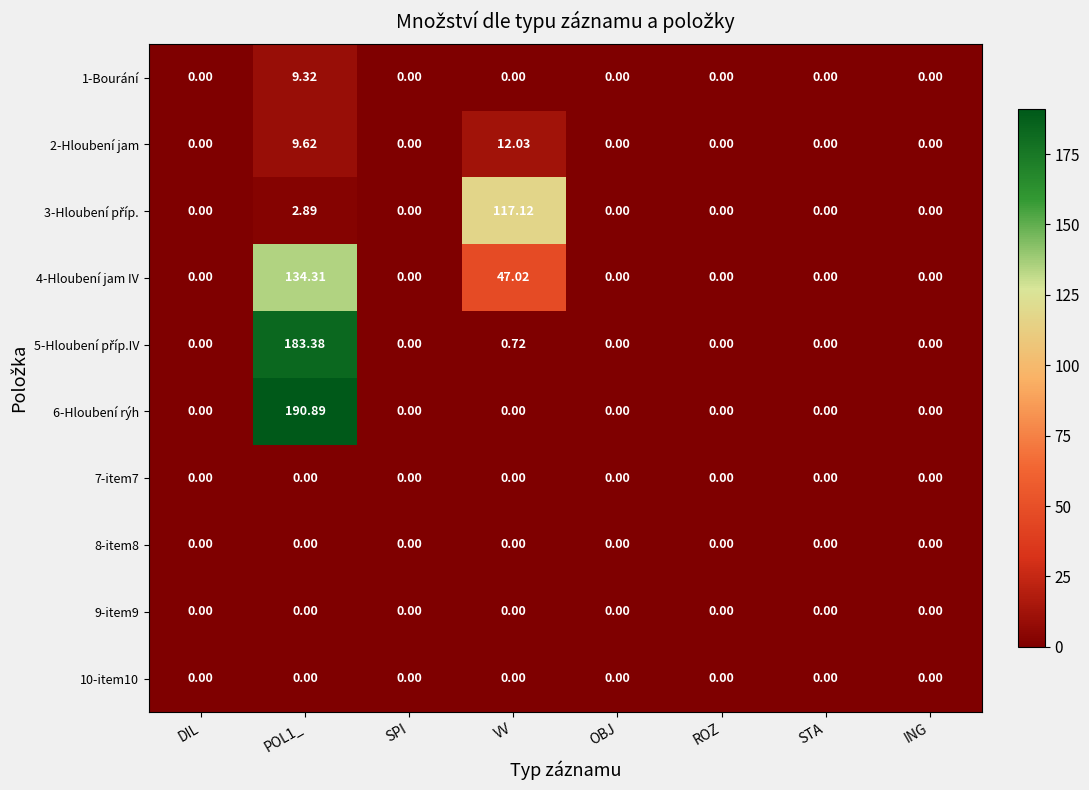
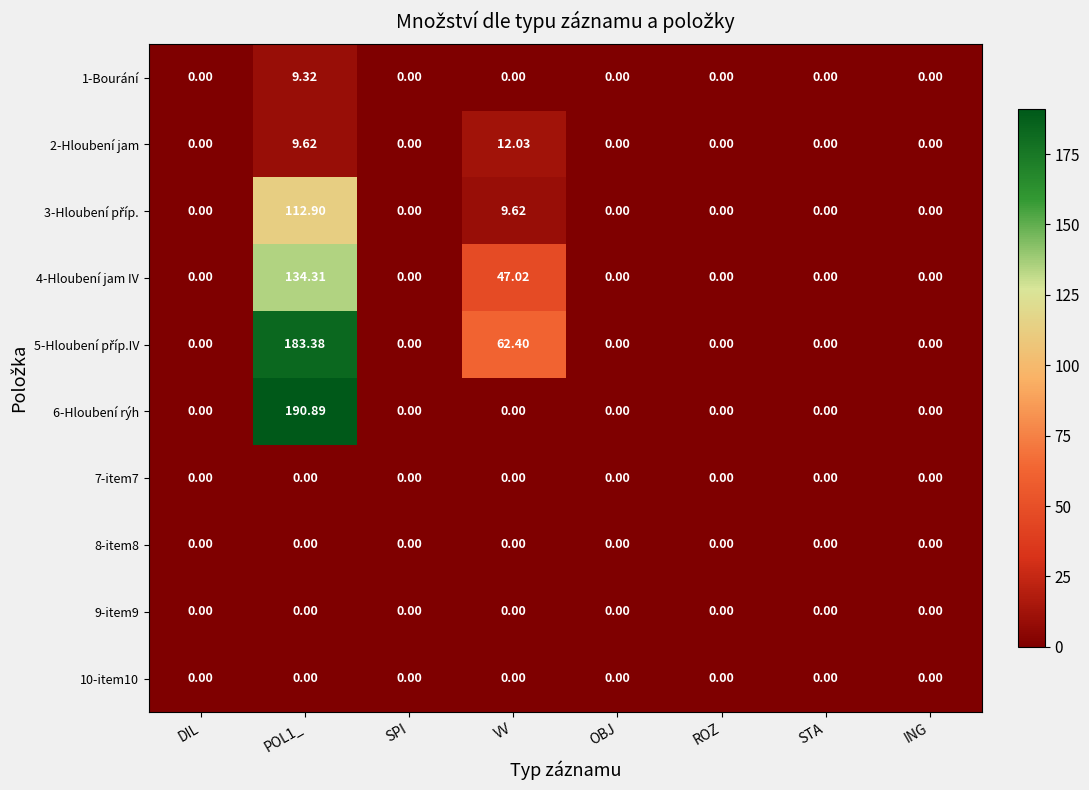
  {
    "1-Bourání": {
      "DIL": 0.00,
      "POL1_": 9.32,
      "SPI": 0.00,
      "VV": 0.00,
      "OBJ": 0.00,
      "ROZ": 0.00,
      "STA": 0.00,
      "ING": 0.00
    },
    "2-Hloubení jam": {
      "DIL": 0.00,
      "POL1_": 9.62,
      "SPI": 0.00,
      "VV": 12.03,
      "OBJ": 0.00,
      "ROZ": 0.00,
      "STA": 0.00,
      "ING": 0.00
    },
    "3-Hloubení příp.": {
      "DIL": 0.00,
-     "POL1_": 2.89,
+     "POL1_": 112.90,
      "SPI": 0.00,
-     "VV": 117.12,
+     "VV": 9.62,
      "OBJ": 0.00,
      "ROZ": 0.00,
      "STA": 0.00,
      "ING": 0.00
    },
    "4-Hloubení jam IV": {
      "DIL": 0.00,
      "POL1_": 134.31,
      "SPI": 0.00,
      "VV": 47.02,
      "OBJ": 0.00,
      "ROZ": 0.00,
      "STA": 0.00,
      "ING": 0.00
    },
    "5-Hloubení příp.IV": {
      "DIL": 0.00,
      "POL1_": 183.38,
      "SPI": 0.00,
-     "VV": 0.72,
+     "VV": 62.40,
      "OBJ": 0.00,
      "ROZ": 0.00,
      "STA": 0.00,
      "ING": 0.00
    },
    "6-Hloubení rýh": {
      "DIL": 0.00,
      "POL1_": 190.89,
      "SPI": 0.00,
      "VV": 0.00,
      "OBJ": 0.00,
      "ROZ": 0.00,
      "STA": 0.00,
      "ING": 0.00
    },
    "7-item7": {
      "DIL": 0.00,
      "POL1_": 0.00,
      "SPI": 0.00,
      "VV": 0.00,
      "OBJ": 0.00,
      "ROZ": 0.00,
      "STA": 0.00,
      "ING": 0.00
    },
    "8-item8": {
      "DIL": 0.00,
      "POL1_": 0.00,
      "SPI": 0.00,
      "VV": 0.00,
      "OBJ": 0.00,
      "ROZ": 0.00,
      "STA": 0.00,
      "ING": 0.00
    },
    "9-item9": {
      "DIL": 0.00,
      "POL1_": 0.00,
      "SPI": 0.00,
      "VV": 0.00,
      "OBJ": 0.00,
      "ROZ": 0.00,
      "STA": 0.00,
      "ING": 0.00
    },
    "10-item10": {
      "DIL": 0.00,
      "POL1_": 0.00,
      "SPI": 0.00,
      "VV": 0.00,
      "OBJ": 0.00,
      "ROZ": 0.00,
      "STA": 0.00,
      "ING": 0.00
    }
  }
